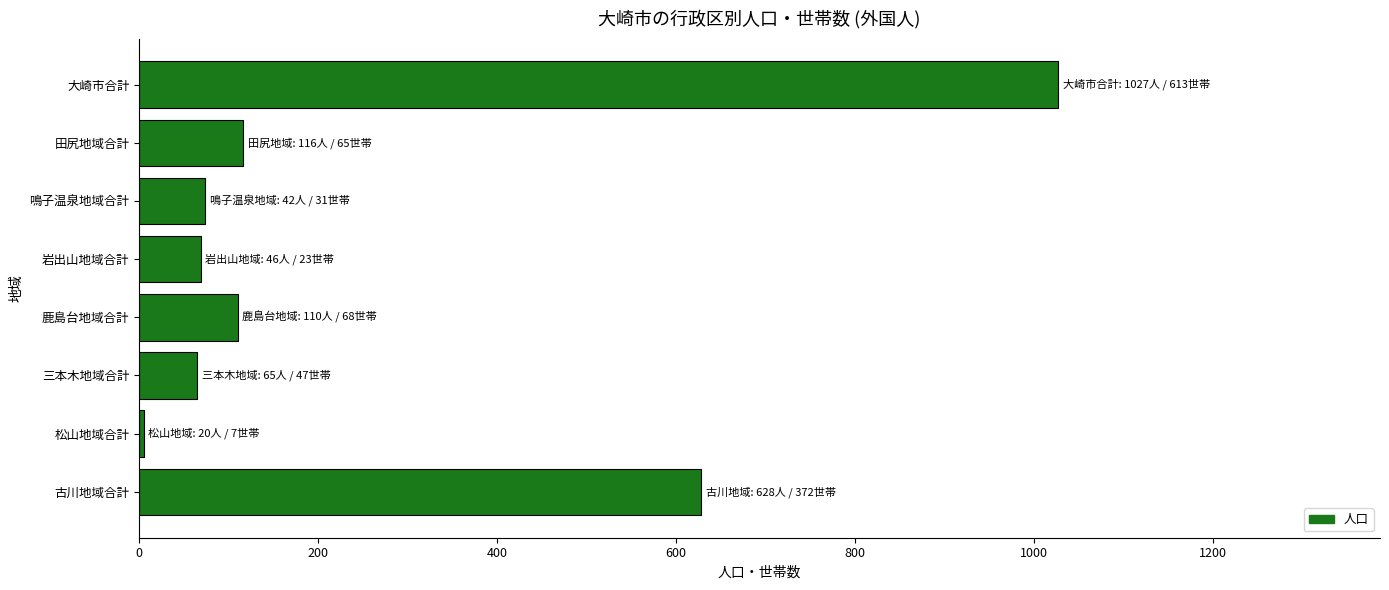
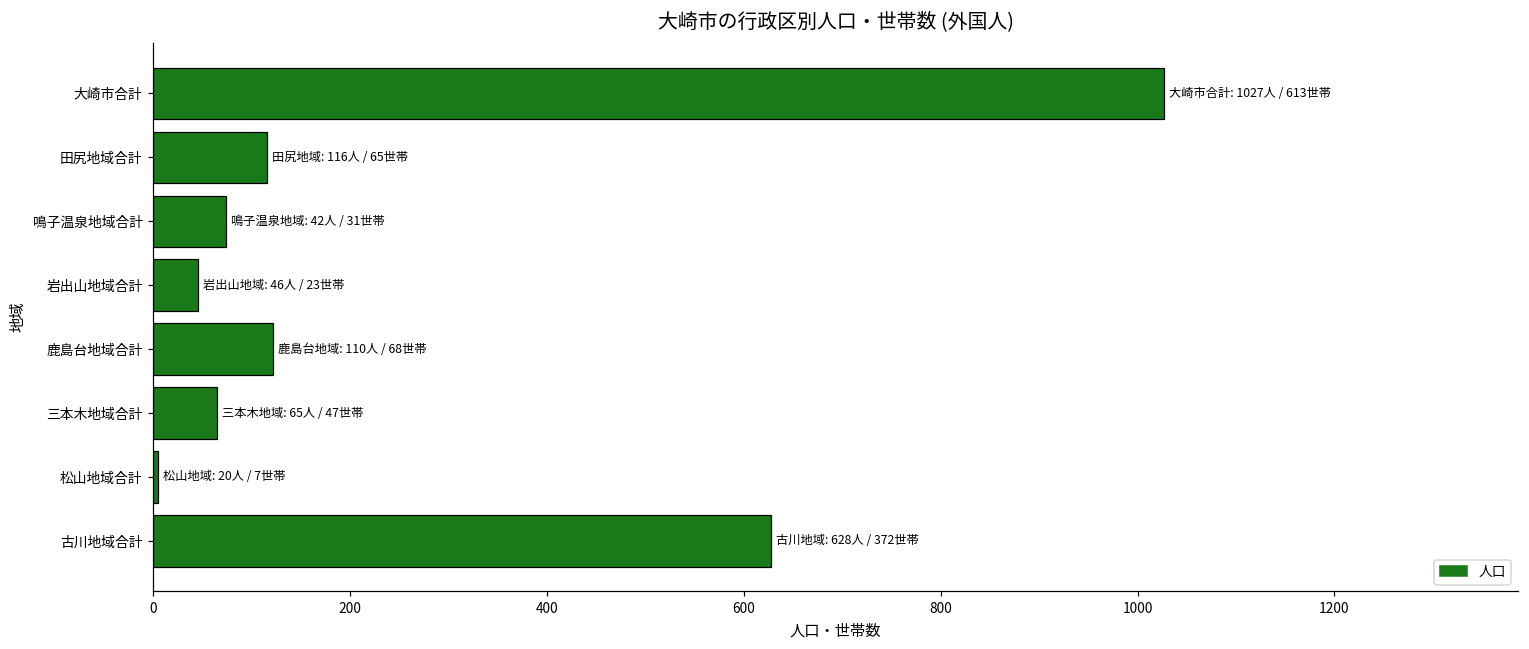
  {
-   "岩出山地域合計": 70,
-   "鹿島台地域合計": 110
+   "岩出山地域合計": 50,
+   "鹿島台地域合計": 120
  }
